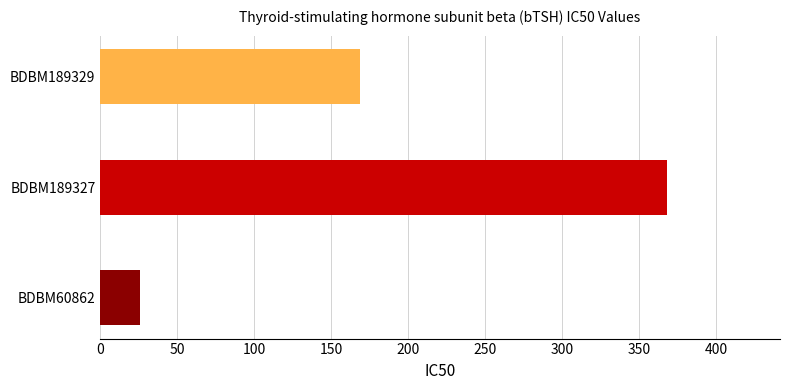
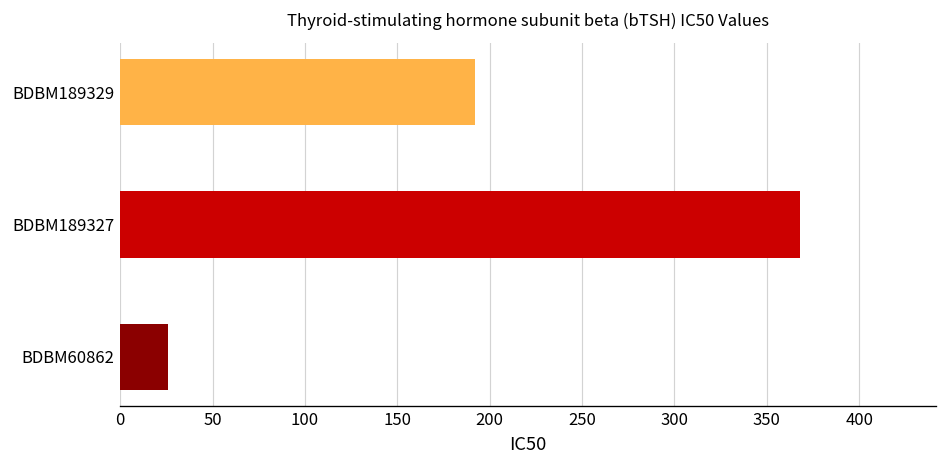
  {
-   "BDBM189329": 169,
+   "BDBM189329": 192,
    "BDBM189327": 368,
    "BDBM60862": 26
  }
